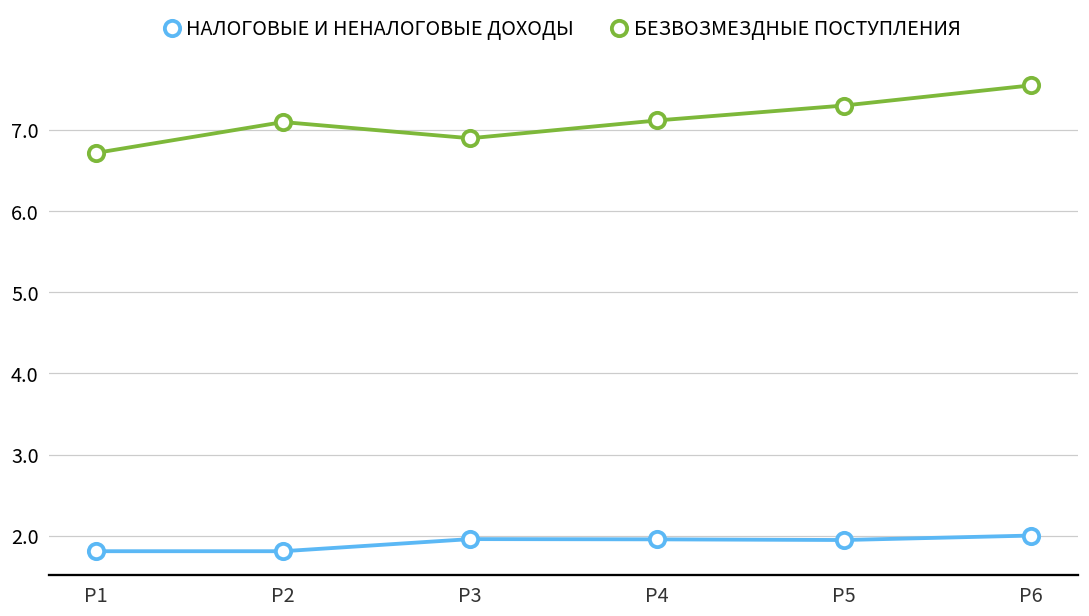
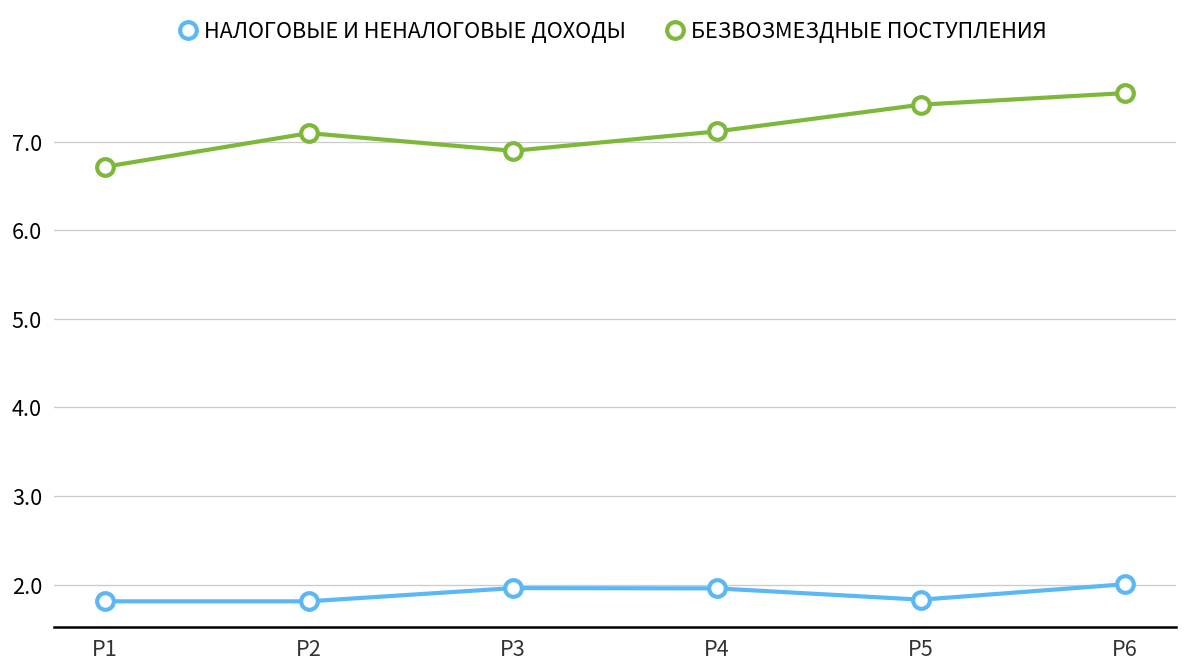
  {
    "НАЛОГОВЫЕ И НЕНАЛОГОВЫЕ ДОХОДЫ": {
      "P1": 1.8,
      "P2": 1.8,
      "P3": 2.0,
      "P4": 2.0,
-     "P5": 1.9,
+     "P5": 1.8,
      "P6": 2.0
    },
    "БЕЗВОЗМЕЗДНЫЕ ПОСТУПЛЕНИЯ": {
      "P1": 6.7,
      "P2": 7.1,
      "P3": 6.9,
      "P4": 7.1,
-     "P5": 7.3,
+     "P5": 7.4,
      "P6": 7.5
    }
  }
